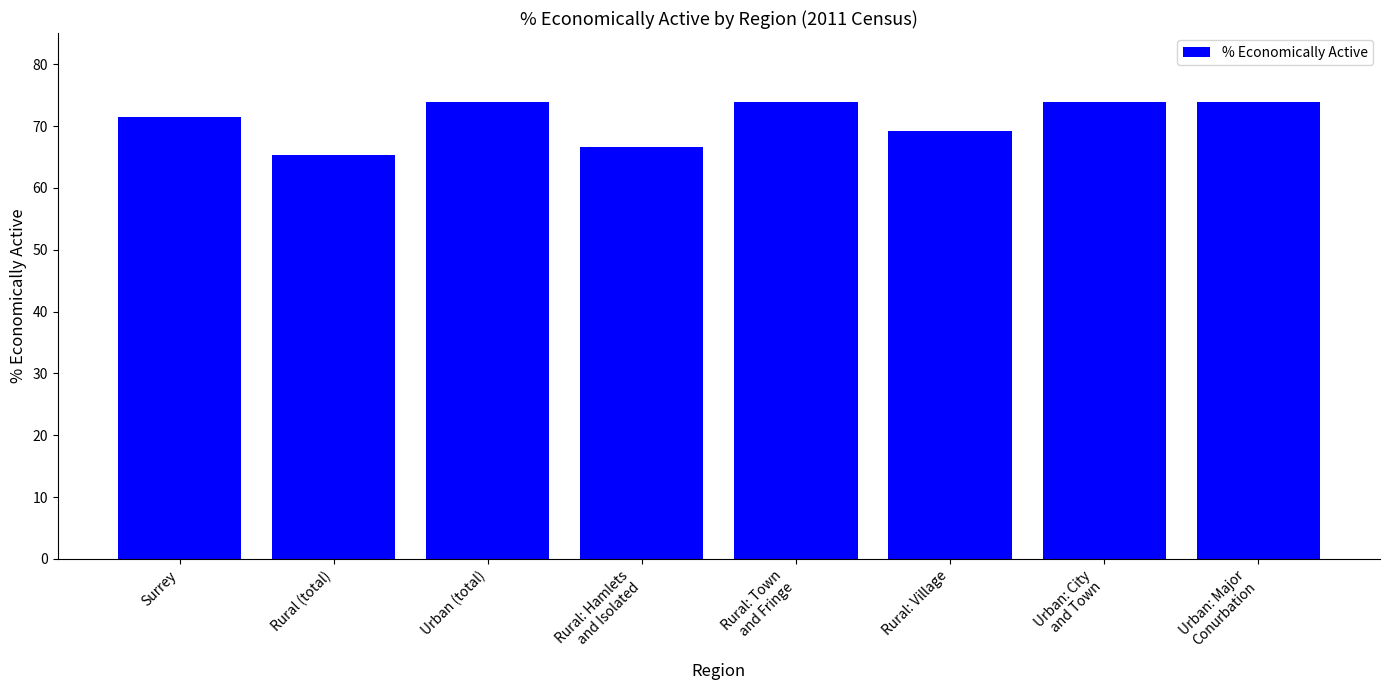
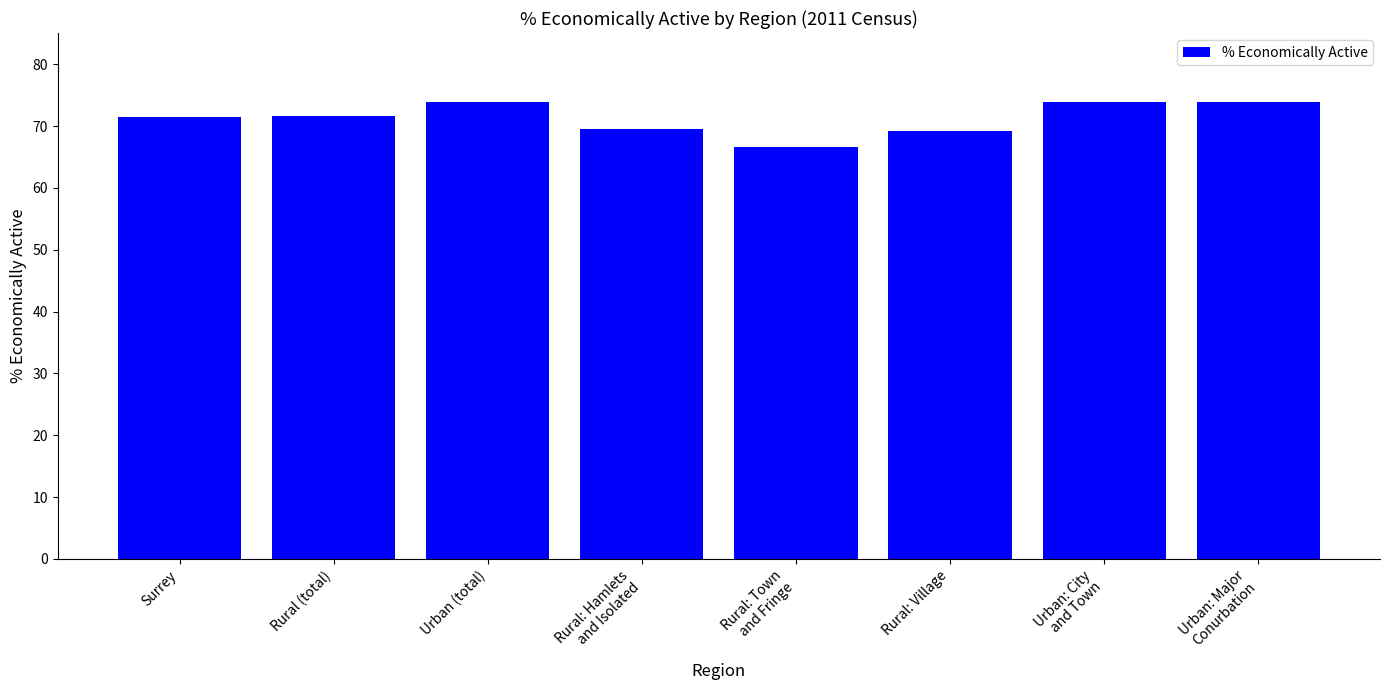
  {
    "Surrey": 72,
-   "Rural (total)": 65,
+   "Rural (total)": 72,
    "Urban (total)": 74,
-   "Rural: Hamlets and Isolated": 67,
-   "Rural: Town and Fringe": 74,
+   "Rural: Hamlets and Isolated": 70,
+   "Rural: Town and Fringe": 67,
    "Rural: Village": 69,
    "Urban: City and Town": 74,
    "Urban: Major Conurbation": 74
  }
